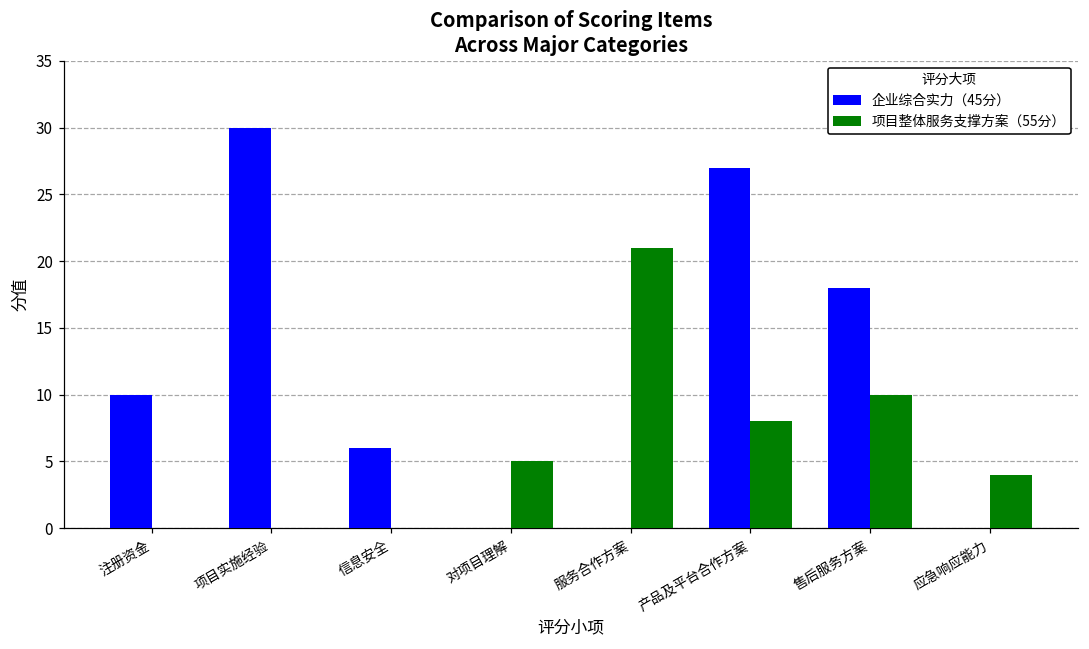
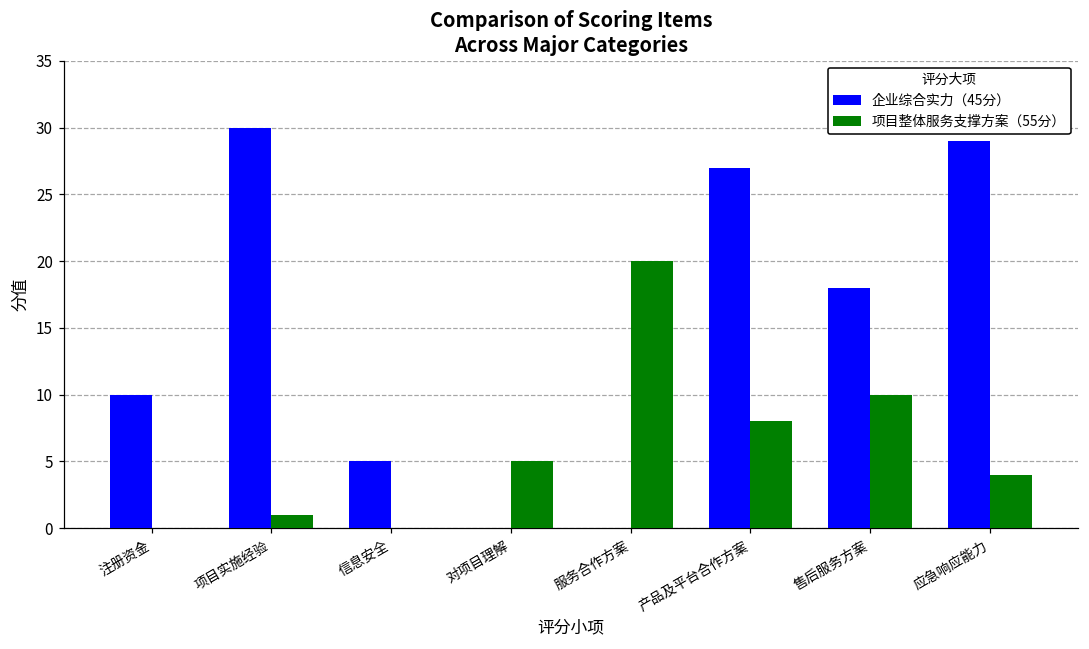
  {
    "企业综合实力（45分）": {
      "注册资金": 10,
      "项目实施经验": 30,
-     "信息安全": 6,
+     "信息安全": 5,
      "对项目理解": 0,
      "服务合作方案": 0,
      "产品及平台合作方案": 27,
      "售后服务方案": 18,
-     "应急响应能力": 0
+     "应急响应能力": 29
    },
    "项目整体服务支撑方案（55分）": {
      "注册资金": 0,
-     "项目实施经验": 0,
+     "项目实施经验": 1,
      "信息安全": 0,
      "对项目理解": 5,
-     "服务合作方案": 21,
+     "服务合作方案": 20,
      "产品及平台合作方案": 8,
      "售后服务方案": 10,
      "应急响应能力": 4
    }
  }
